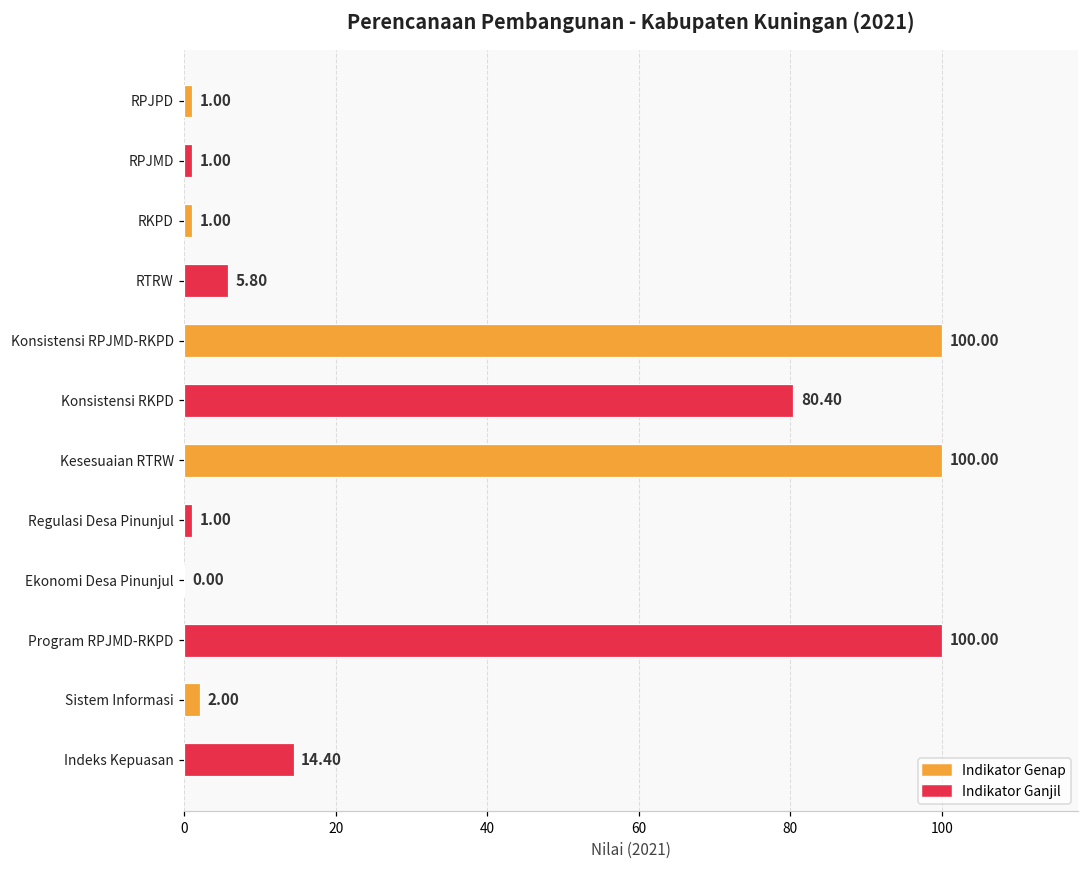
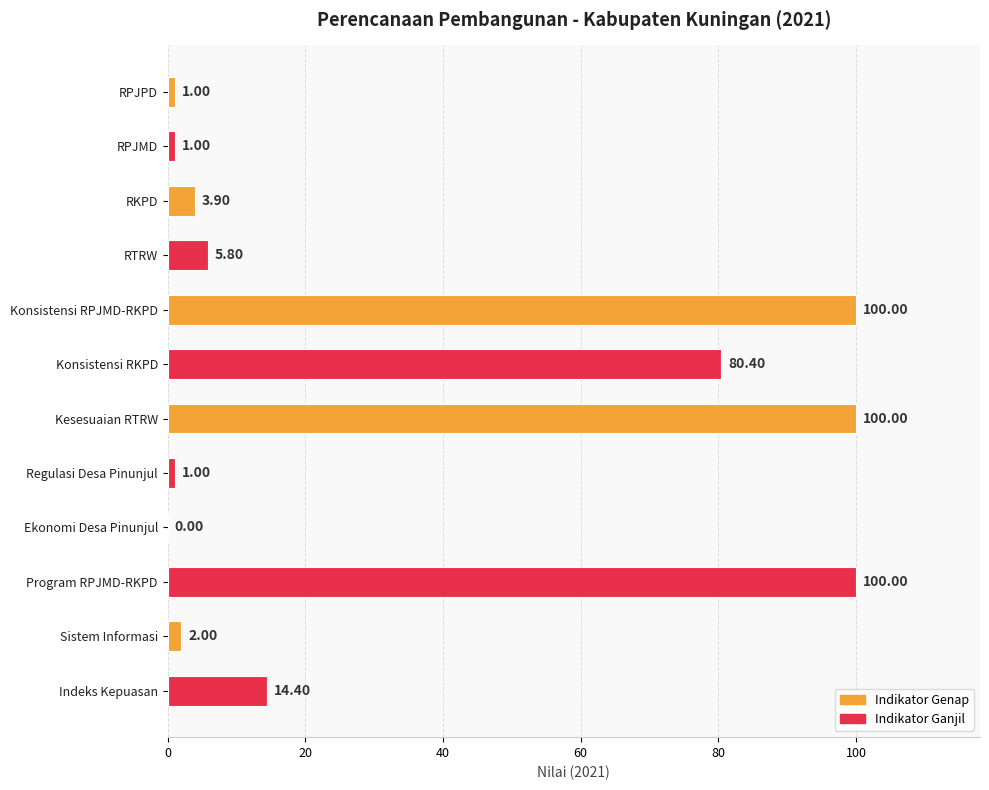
  {
    "RPJPD": 1.00,
    "RPJMD": 1.00,
-   "RKPD": 1.00,
+   "RKPD": 3.90,
    "RTRW": 5.80,
    "Konsistensi RPJMD-RKPD": 100.00,
    "Konsistensi RKPD": 80.40,
    "Kesesuaian RTRW": 100.00,
    "Regulasi Desa Pinunjul": 1.00,
    "Ekonomi Desa Pinunjul": 0.00,
    "Program RPJMD-RKPD": 100.00,
    "Sistem Informasi": 2.00,
    "Indeks Kepuasan": 14.40
  }
